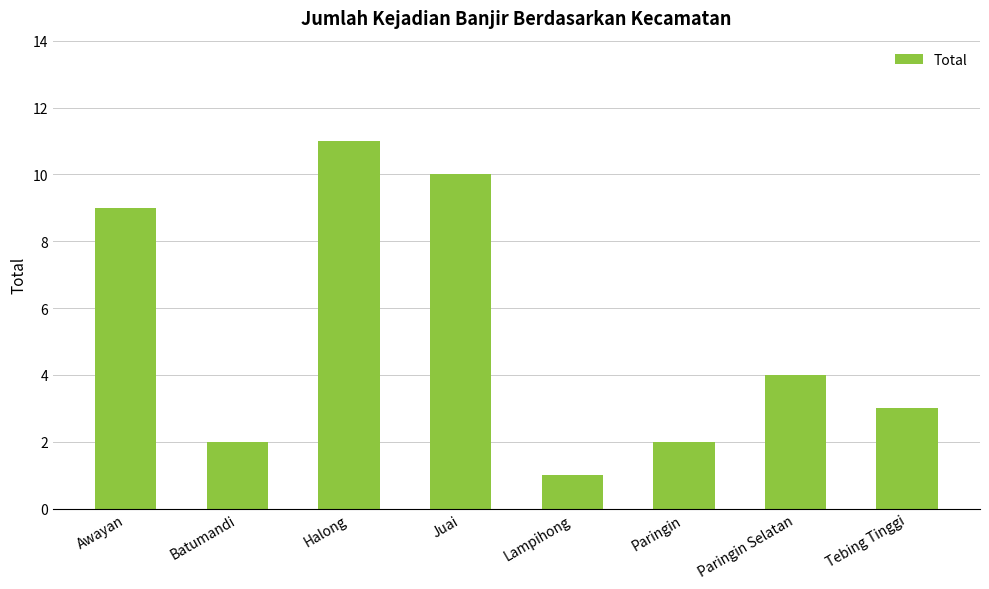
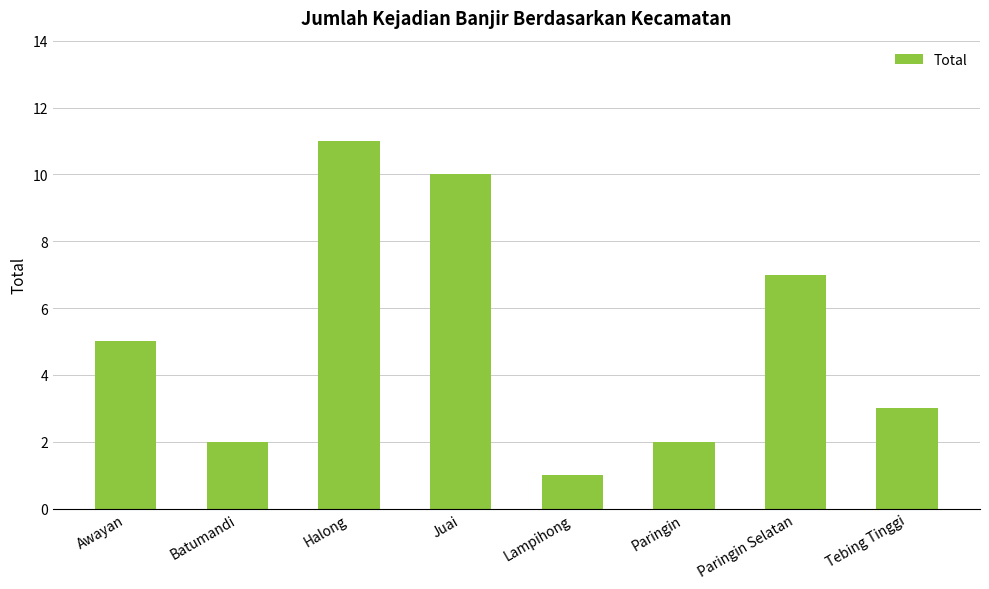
  {
-   "Awayan": 9,
+   "Awayan": 5,
    "Batumandi": 2,
    "Halong": 11,
    "Juai": 10,
    "Lampihong": 1,
    "Paringin": 2,
-   "Paringin Selatan": 4,
+   "Paringin Selatan": 7,
    "Tebing Tinggi": 3
  }
